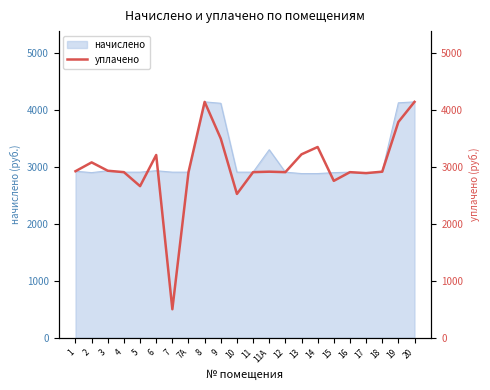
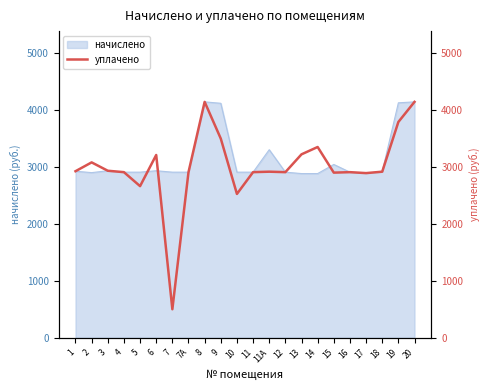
  {
    "начислено": {
      "1": 2900,
      "2": 2900,
      "3": 2900,
      "4": 2900,
      "5": 2900,
      "6": 2900,
      "7": 2900,
      "7А": 2900,
      "8": 4100,
      "9": 4100,
      "10": 2900,
      "11": 2900,
      "11А": 3300,
      "12": 2900,
      "13": 2900,
      "14": 2900,
-     "15": 2900,
+     "15": 3000,
      "16": 2900,
      "17": 2900,
      "18": 2900,
      "19": 4100,
      "20": 4100
    },
    "уплачено": {
      "1": 2900,
      "2": 3100,
      "3": 2900,
      "4": 2900,
      "5": 2700,
      "6": 3200,
      "7": 500,
      "7А": 2900,
      "8": 4100,
      "9": 3500,
      "10": 2500,
      "11": 2900,
      "11А": 2900,
      "12": 2900,
      "13": 3200,
      "14": 3300,
-     "15": 2800,
+     "15": 2900,
      "16": 2900,
      "17": 2900,
      "18": 2900,
      "19": 3800,
      "20": 4100
    }
  }
